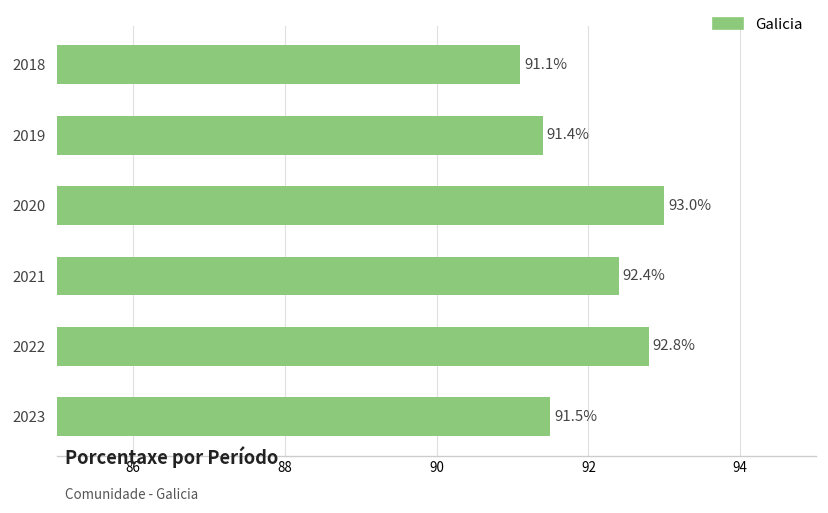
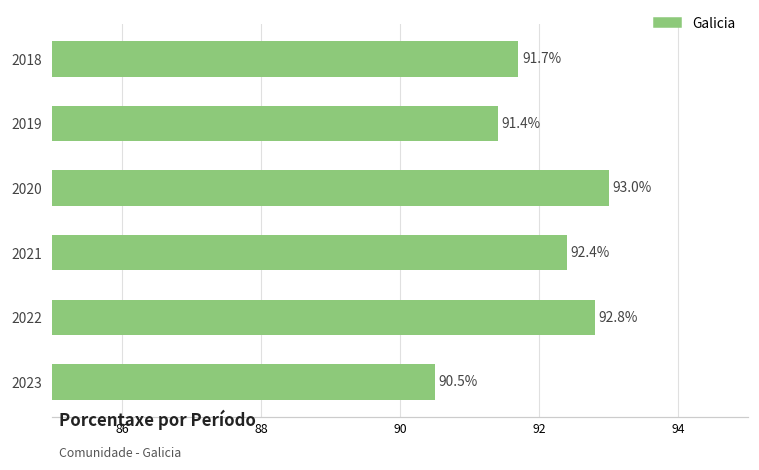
  {
-   "2018": "91.1%",
+   "2018": "91.7%",
    "2019": "91.4%",
    "2020": "93.0%",
    "2021": "92.4%",
    "2022": "92.8%",
-   "2023": "91.5%"
+   "2023": "90.5%"
  }
